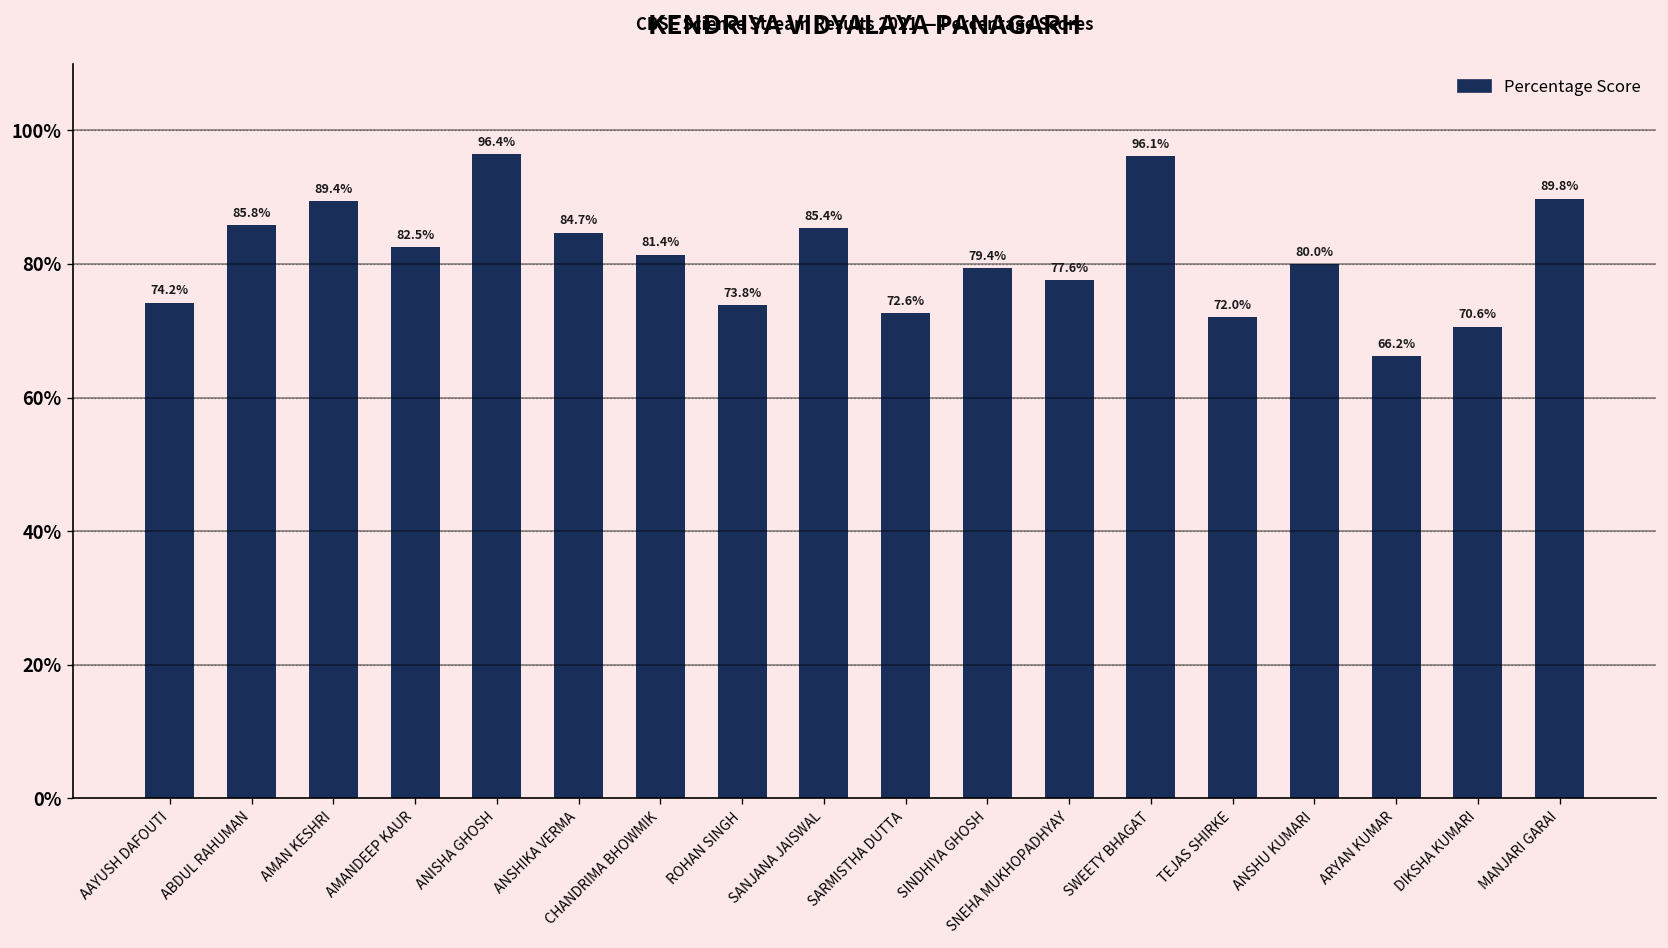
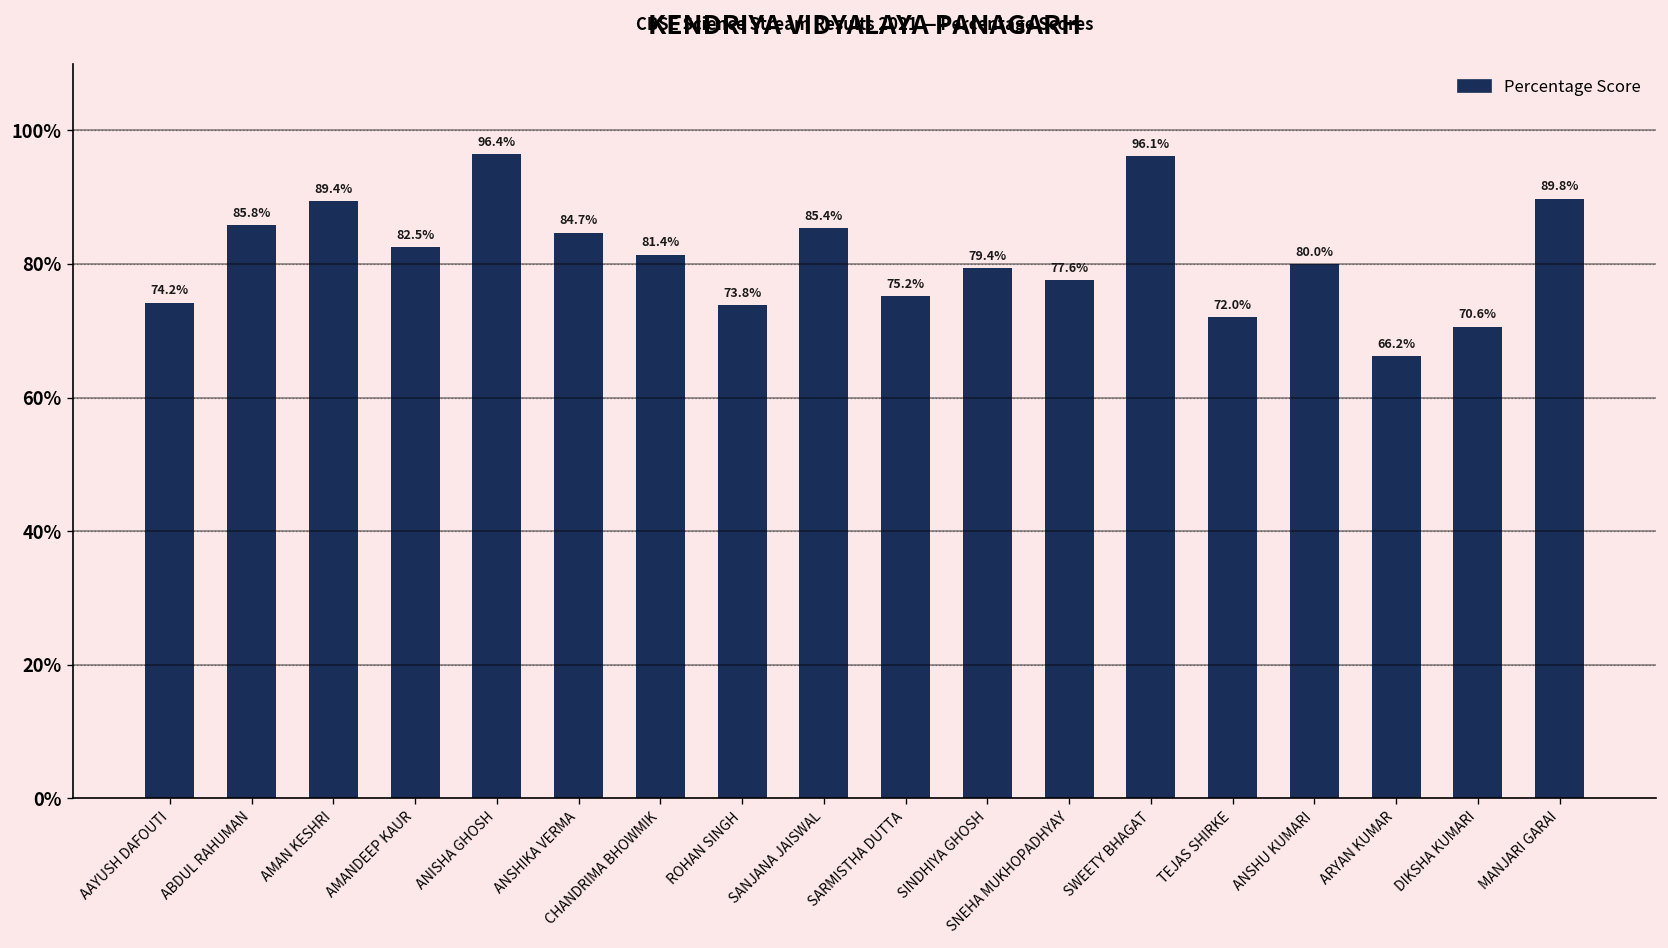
  {
    "AAYUSH DAFOUTI": "74.2%",
    "ABDUL RAHUMAN": "85.8%",
    "AMAN KESHRI": "89.4%",
    "AMANDEEP KAUR": "82.5%",
    "ANISHA GHOSH": "96.4%",
    "ANSHIKA VERMA": "84.7%",
    "CHANDRIMA BHOWMIK": "81.4%",
    "ROHAN SINGH": "73.8%",
    "SANJANA JAISWAL": "85.4%",
-   "SARMISTHA DUTTA": "72.6%",
+   "SARMISTHA DUTTA": "75.2%",
    "SINDHIYA GHOSH": "79.4%",
    "SNEHA MUKHOPADHYAY": "77.6%",
    "SWEETY BHAGAT": "96.1%",
    "TEJAS SHIRKE": "72.0%",
    "ANSHU KUMARI": "80.0%",
    "ARYAN KUMAR": "66.2%",
    "DIKSHA KUMARI": "70.6%",
    "MANJARI GARAI": "89.8%"
  }
